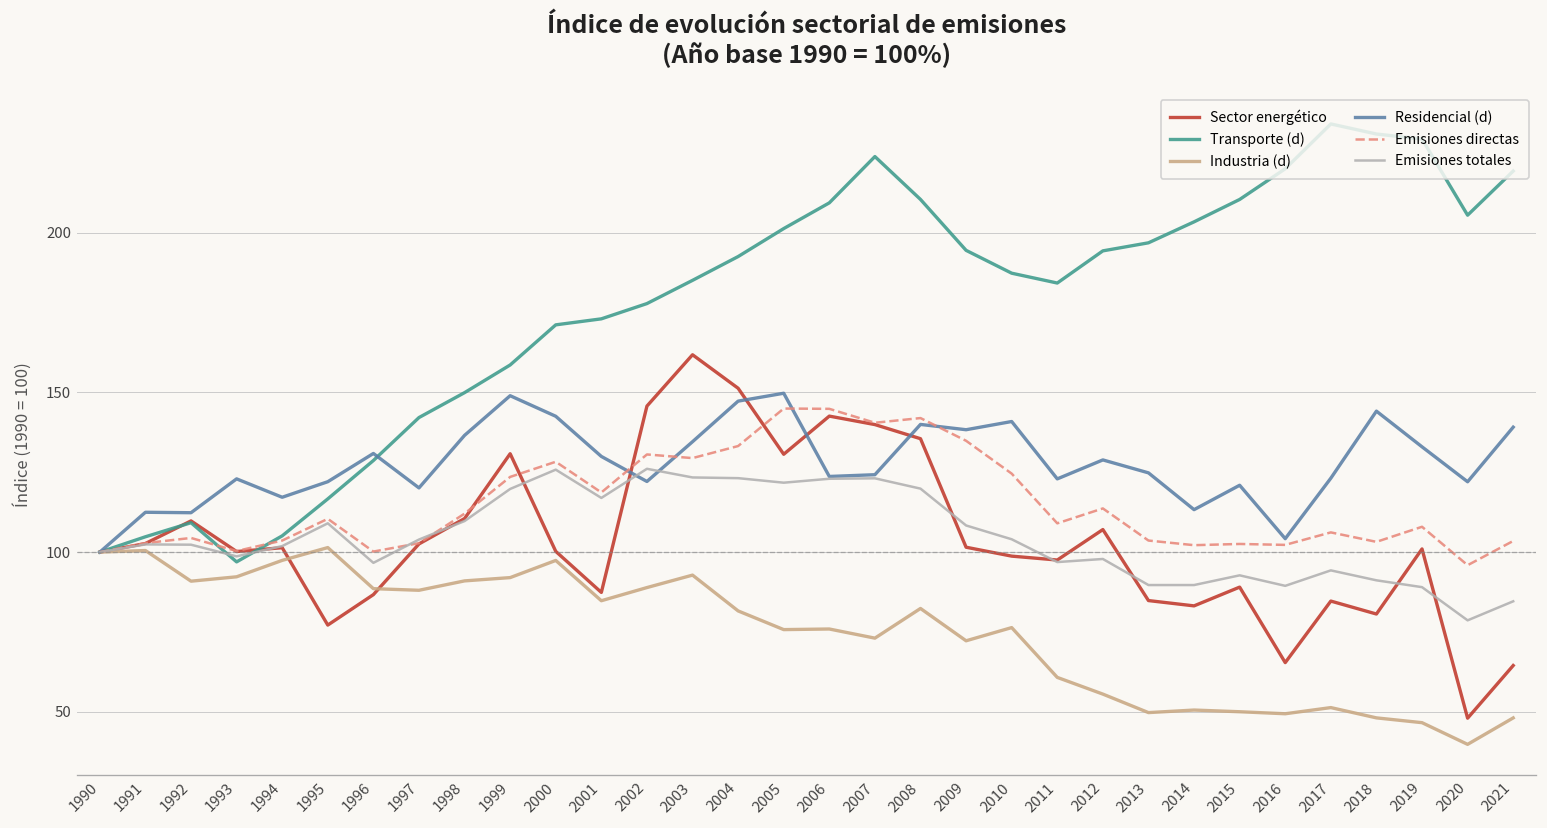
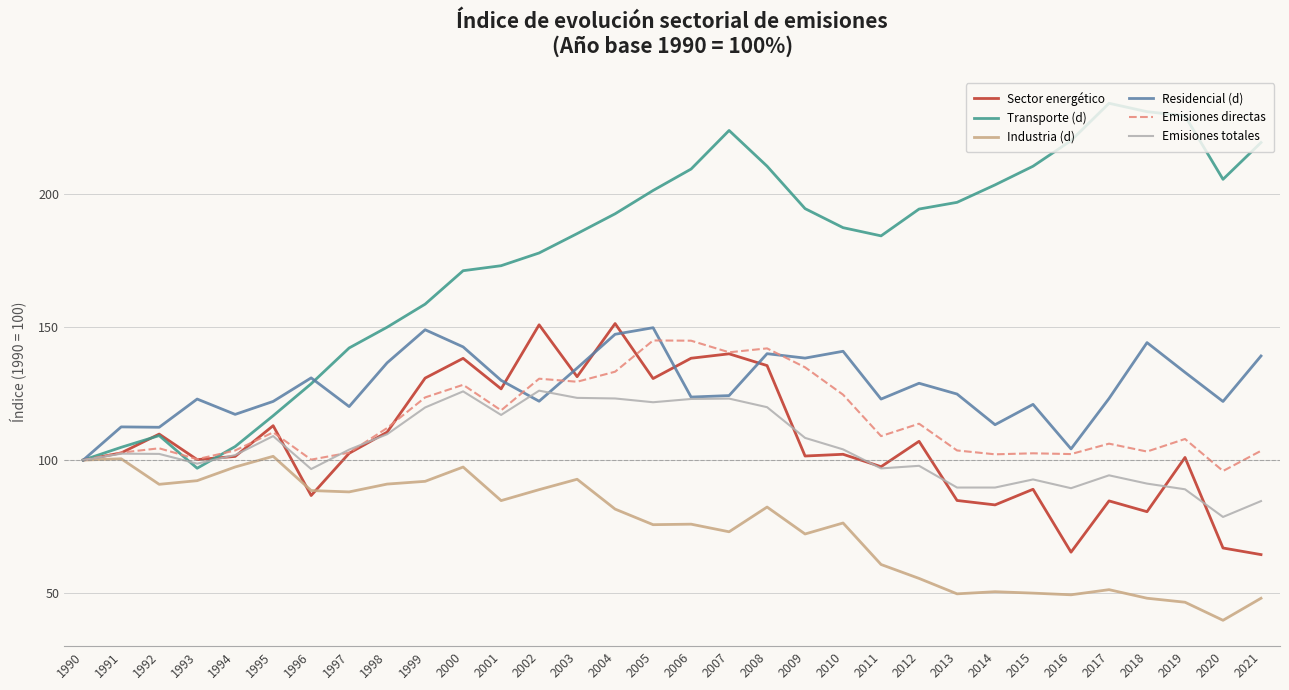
  {
    "Sector energético": {
-     "1995": 77,
+     "1995": 113,
      "1996": 87,
      "1999": 131,
-     "2000": 100,
-     "2001": 87,
-     "2002": 146,
-     "2003": 162,
+     "2000": 138,
+     "2001": 127,
+     "2002": 151,
+     "2003": 131,
      "2004": 151,
      "2005": 131,
-     "2006": 143,
+     "2006": 138,
      "2008": 136,
      "2009": 102,
-     "2010": 99,
+     "2010": 102,
      "2012": 107,
      "2013": 85,
      "2014": 83,
      "2015": 89,
      "2016": 65,
      "2017": 85,
      "2018": 81,
      "2019": 101,
-     "2020": 48,
+     "2020": 67,
      "2021": 65
    }
  }
